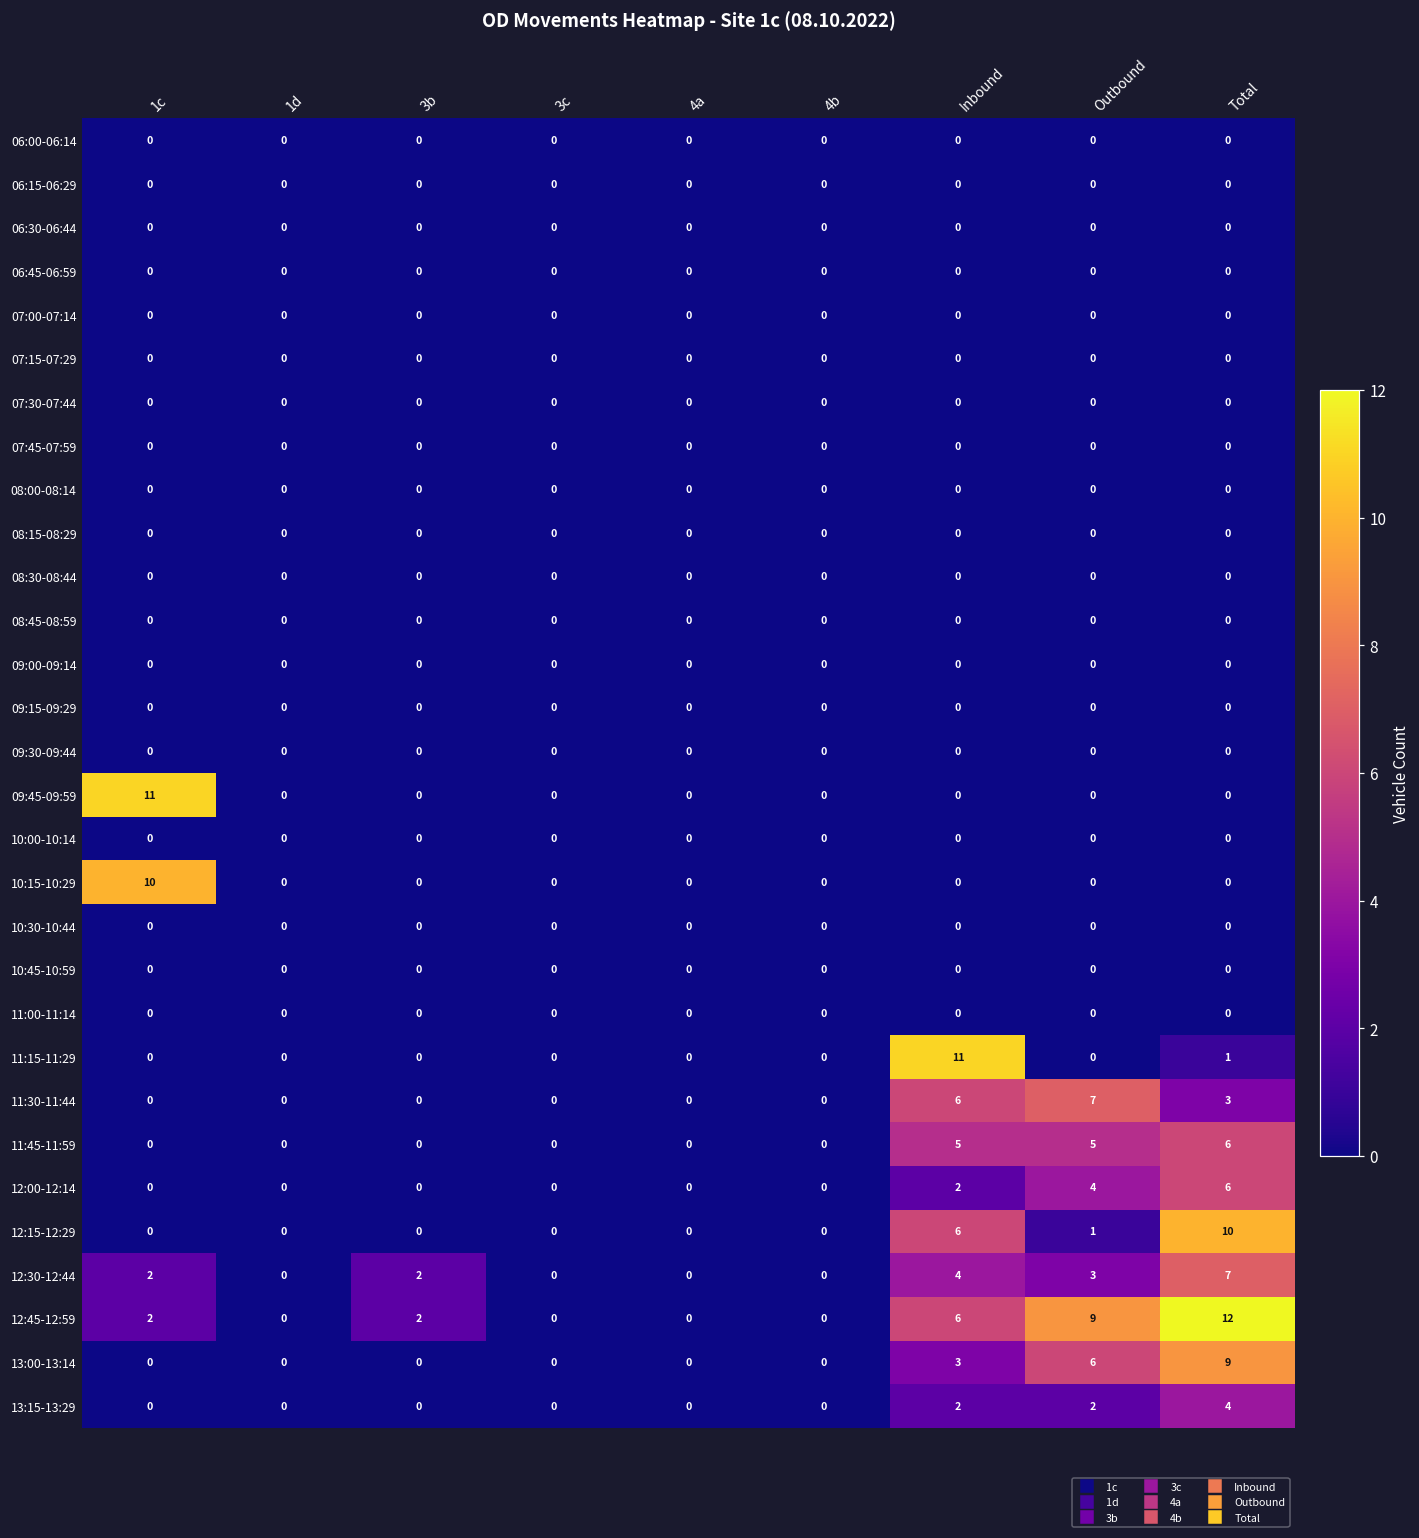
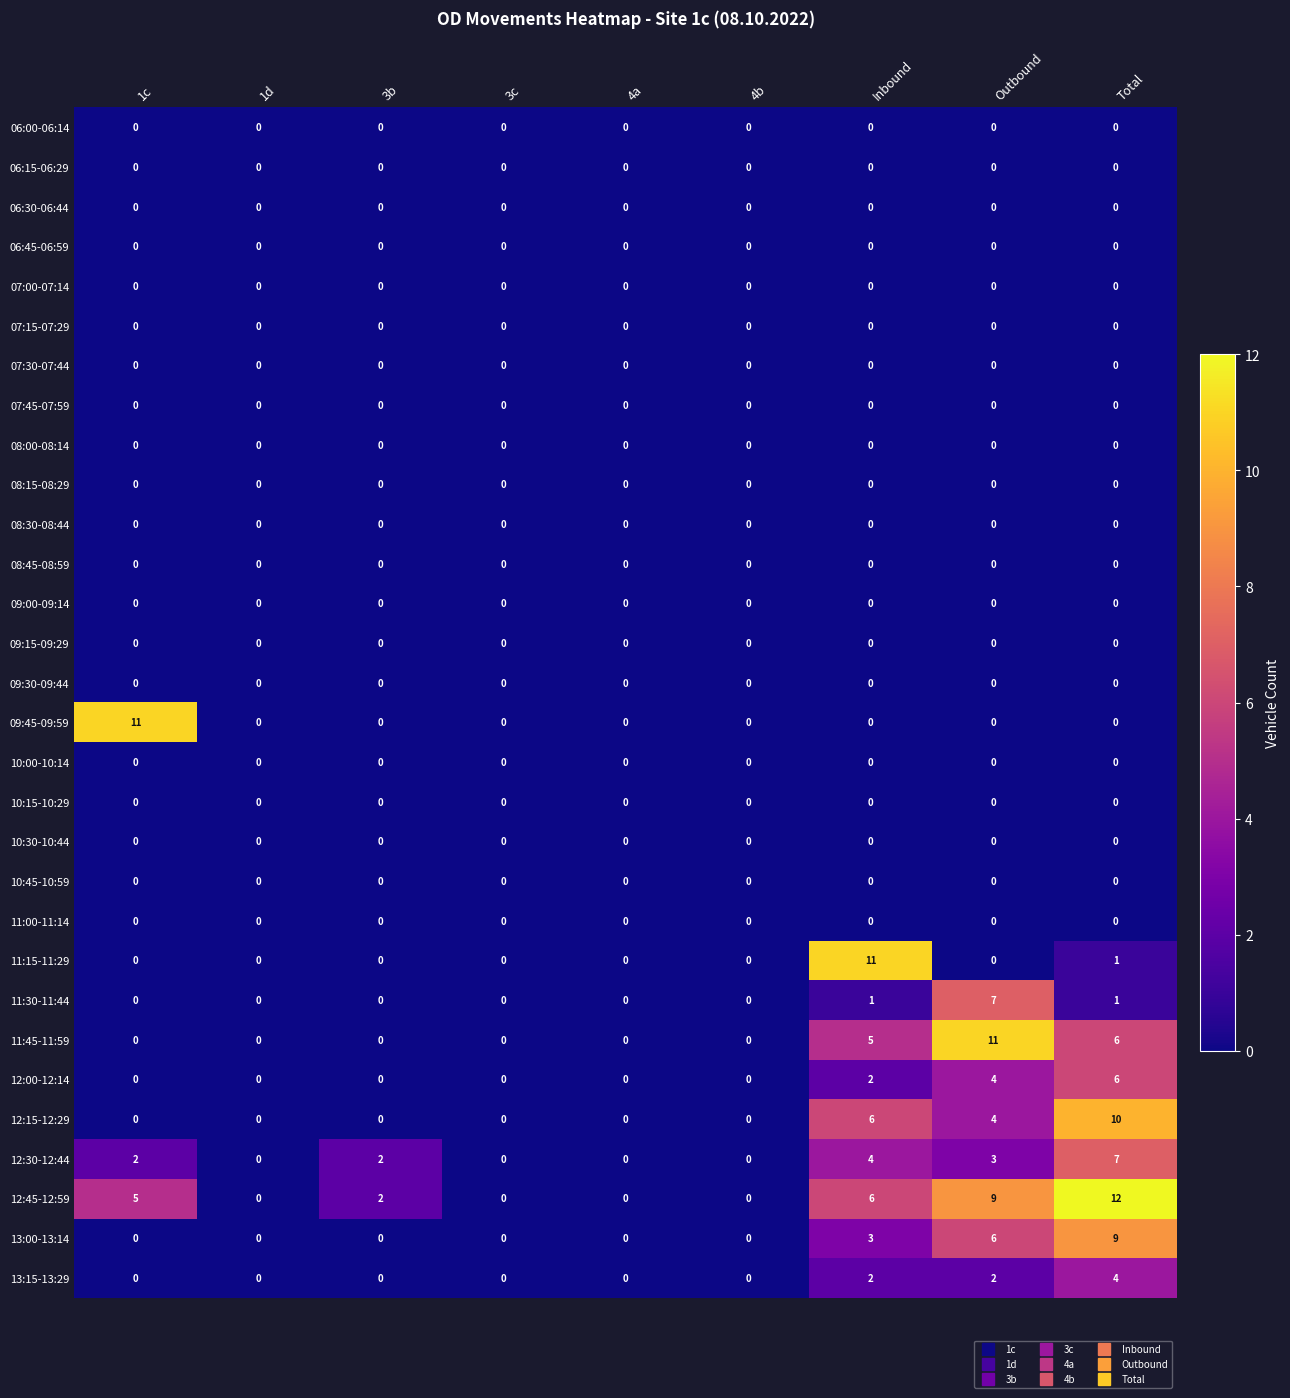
  {
    "10:15-10:29": {
-     "1c": 10,
+     "1c": 0,
      "1d": 0,
      "3b": 0,
      "3c": 0,
      "4a": 0,
      "4b": 0,
      "Inbound": 0,
      "Outbound": 0,
      "Total": 0
    },
    "11:30-11:44": {
      "1c": 0,
      "1d": 0,
      "3b": 0,
      "3c": 0,
      "4a": 0,
      "4b": 0,
-     "Inbound": 6,
+     "Inbound": 1,
      "Outbound": 7,
-     "Total": 3
+     "Total": 1
    },
    "11:45-11:59": {
      "1c": 0,
      "1d": 0,
      "3b": 0,
      "3c": 0,
      "4a": 0,
      "4b": 0,
      "Inbound": 5,
-     "Outbound": 5,
+     "Outbound": 11,
      "Total": 6
    },
    "12:15-12:29": {
      "1c": 0,
      "1d": 0,
      "3b": 0,
      "3c": 0,
      "4a": 0,
      "4b": 0,
      "Inbound": 6,
-     "Outbound": 1,
+     "Outbound": 4,
      "Total": 10
    },
    "12:45-12:59": {
-     "1c": 2,
+     "1c": 5,
      "1d": 0,
      "3b": 2,
      "3c": 0,
      "4a": 0,
      "4b": 0,
      "Inbound": 6,
      "Outbound": 9,
      "Total": 12
    }
  }
